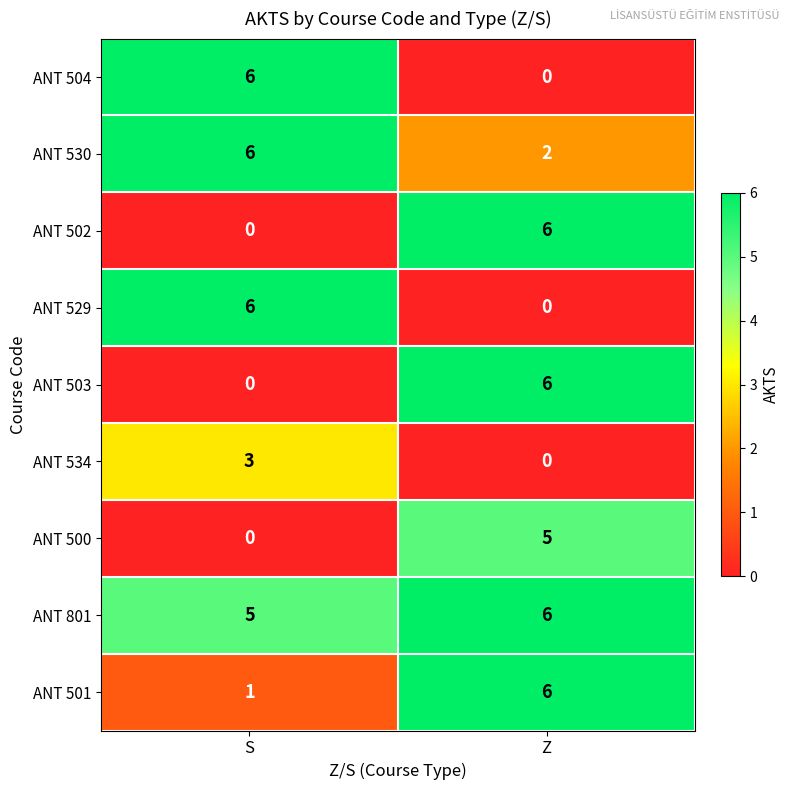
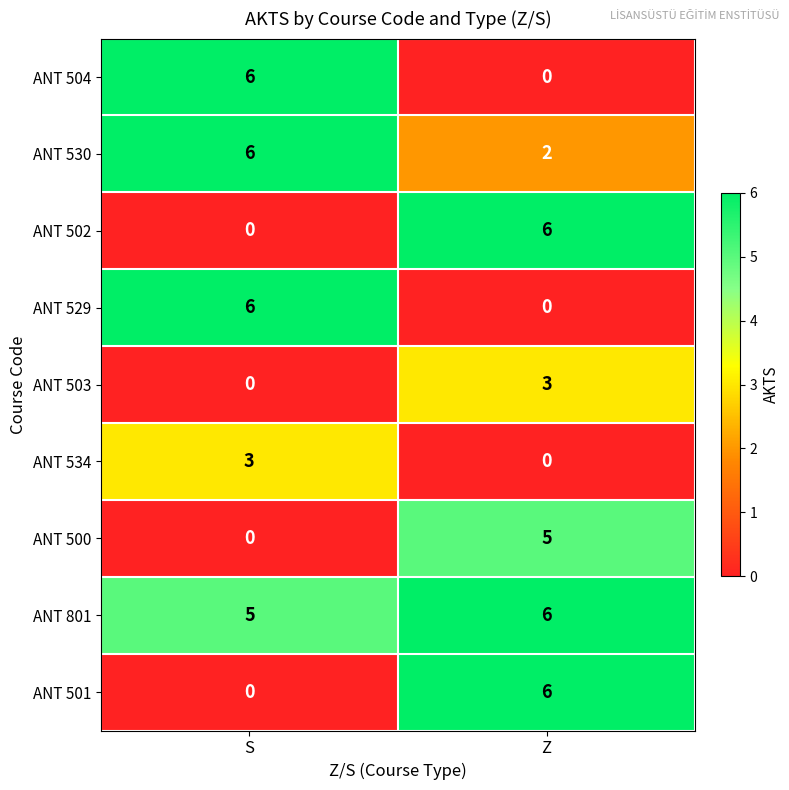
  {
    "ANT 504": {
      "S": 6,
      "Z": 0
    },
    "ANT 530": {
      "S": 6,
      "Z": 2
    },
    "ANT 502": {
      "S": 0,
      "Z": 6
    },
    "ANT 529": {
      "S": 6,
      "Z": 0
    },
    "ANT 503": {
      "S": 0,
-     "Z": 6
+     "Z": 3
    },
    "ANT 534": {
      "S": 3,
      "Z": 0
    },
    "ANT 500": {
      "S": 0,
      "Z": 5
    },
    "ANT 801": {
      "S": 5,
      "Z": 6
    },
    "ANT 501": {
-     "S": 1,
+     "S": 0,
      "Z": 6
    }
  }
